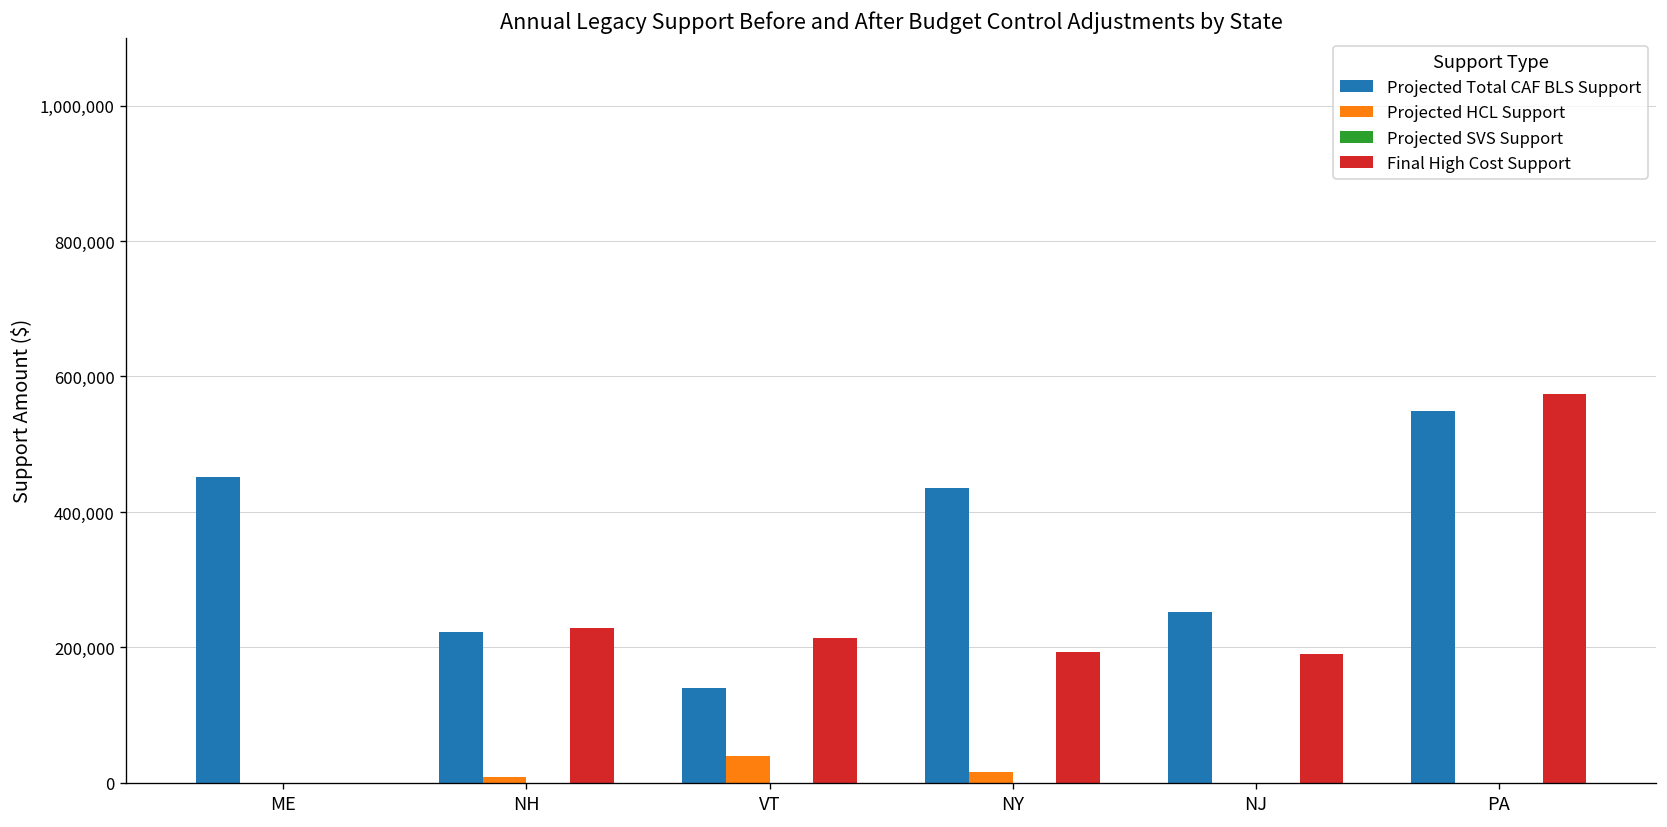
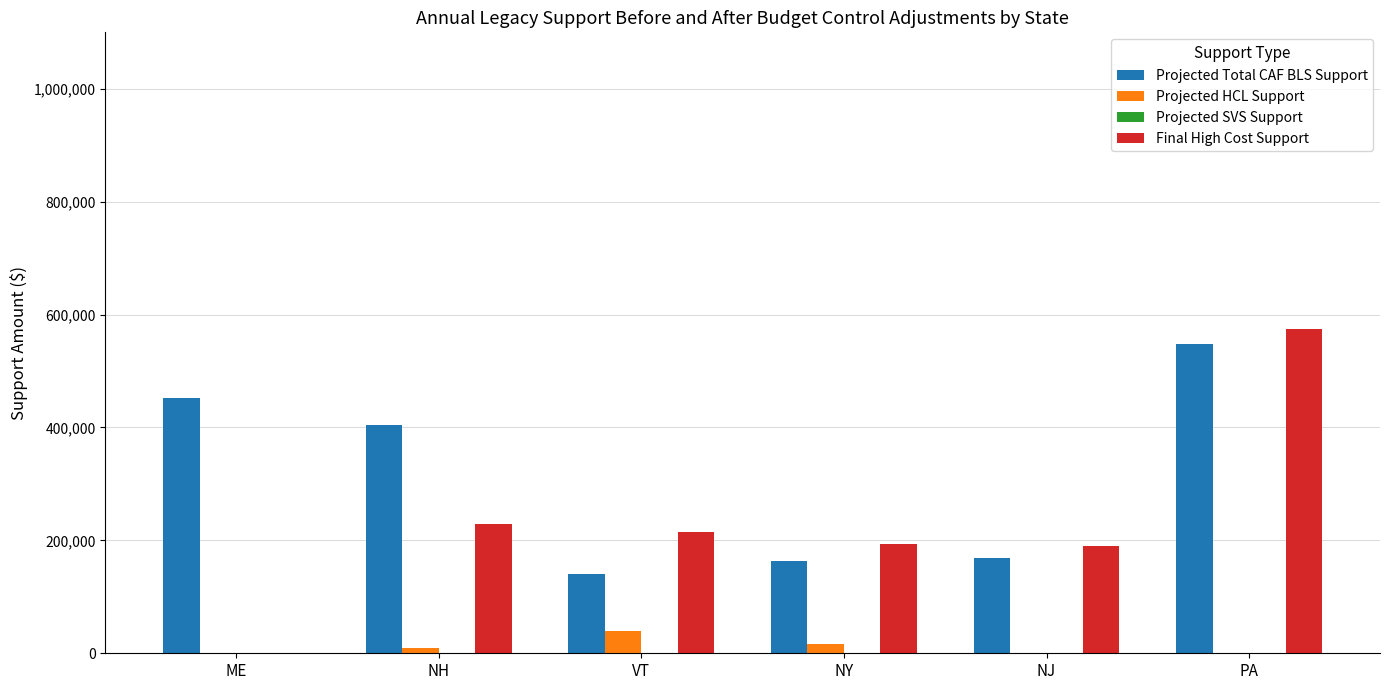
  {
    "Projected Total CAF BLS Support": {
      "ME": "450,000",
-     "NH": "220,000",
+     "NH": "400,000",
      "VT": "140,000",
-     "NY": "440,000",
-     "NJ": "250,000",
+     "NY": "160,000",
+     "NJ": "170,000",
      "PA": "550,000"
    },
    "Projected HCL Support": {
      "ME": "0",
      "NH": "10,000",
      "VT": "40,000",
      "NY": "20,000",
      "NJ": "0",
      "PA": "0"
    },
    "Projected SVS Support": {
      "ME": "0",
      "NH": "0",
      "VT": "0",
      "NY": "0",
      "NJ": "0",
      "PA": "0"
    },
    "Final High Cost Support": {
      "ME": "0",
      "NH": "230,000",
      "VT": "210,000",
      "NY": "190,000",
      "NJ": "190,000",
      "PA": "570,000"
    }
  }
